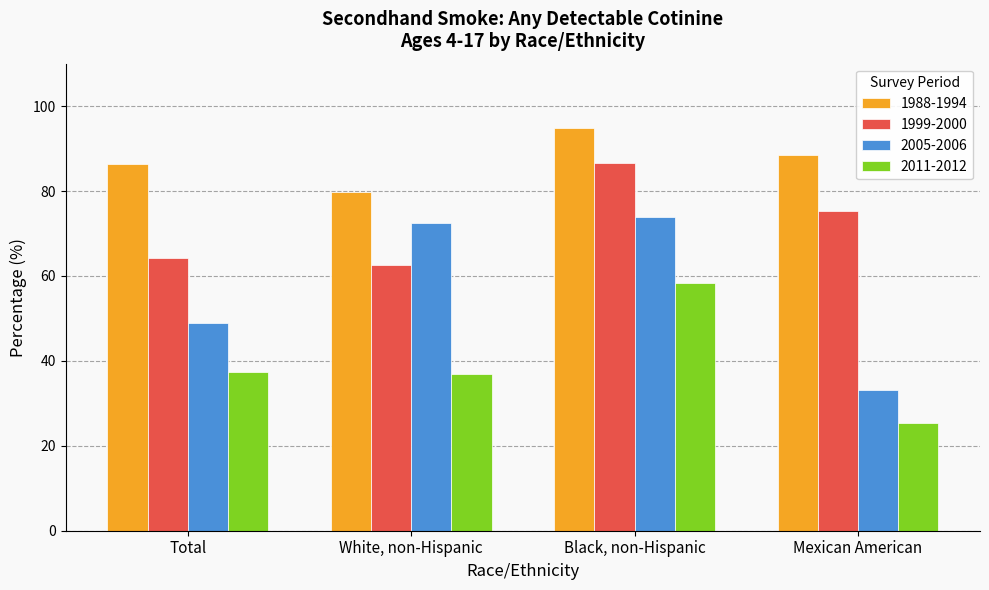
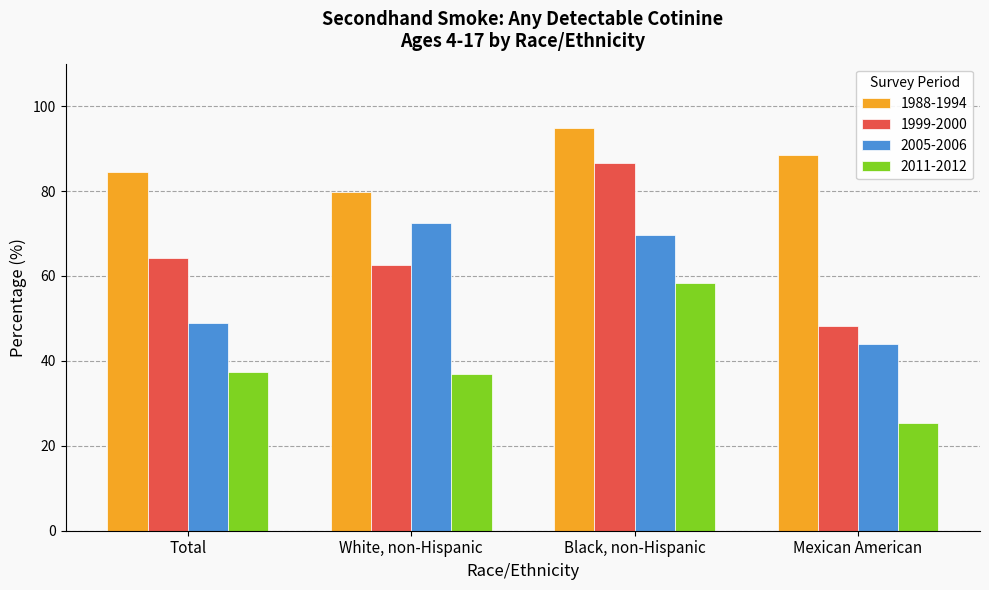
  {
    "1988-1994": {
-     "Total": 86,
+     "Total": 84,
      "White, non-Hispanic": 80,
      "Black, non-Hispanic": 95,
      "Mexican American": 89
    },
    "1999-2000": {
      "Total": 64,
      "White, non-Hispanic": 63,
      "Black, non-Hispanic": 87,
-     "Mexican American": 75
+     "Mexican American": 48
    },
    "2005-2006": {
      "Total": 49,
      "White, non-Hispanic": 73,
-     "Black, non-Hispanic": 74,
-     "Mexican American": 33
+     "Black, non-Hispanic": 70,
+     "Mexican American": 44
    },
    "2011-2012": {
      "Total": 37,
      "White, non-Hispanic": 37,
      "Black, non-Hispanic": 58,
      "Mexican American": 25
    }
  }
